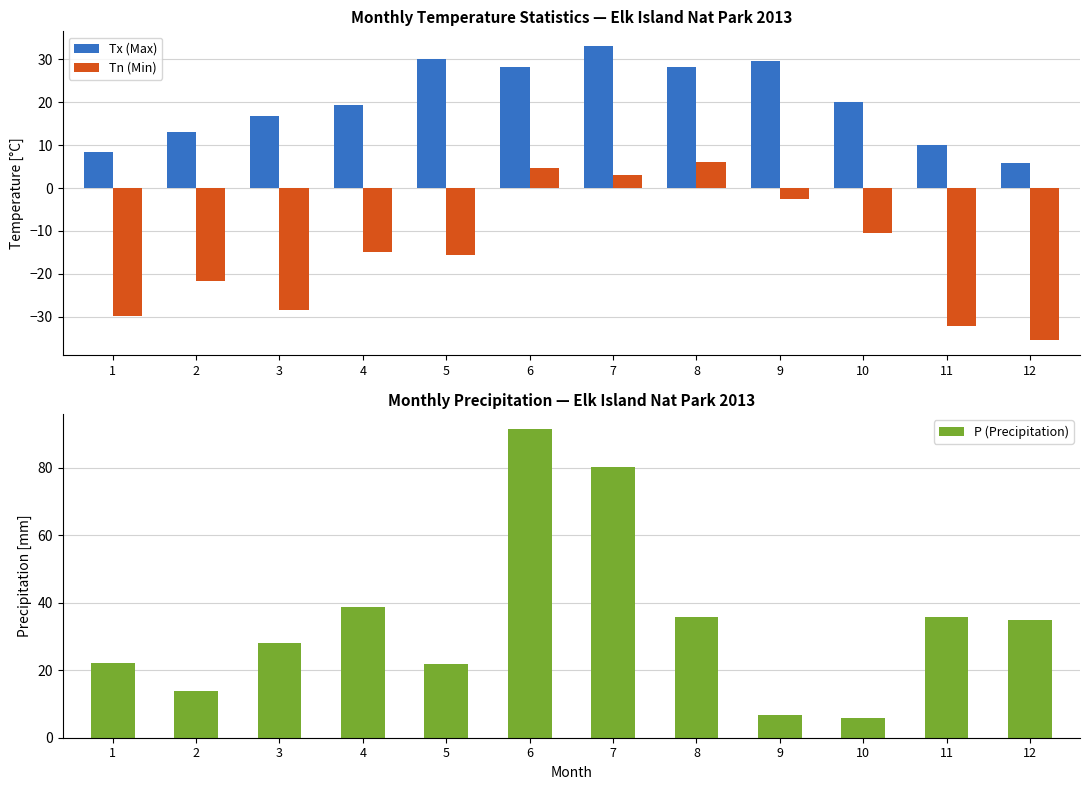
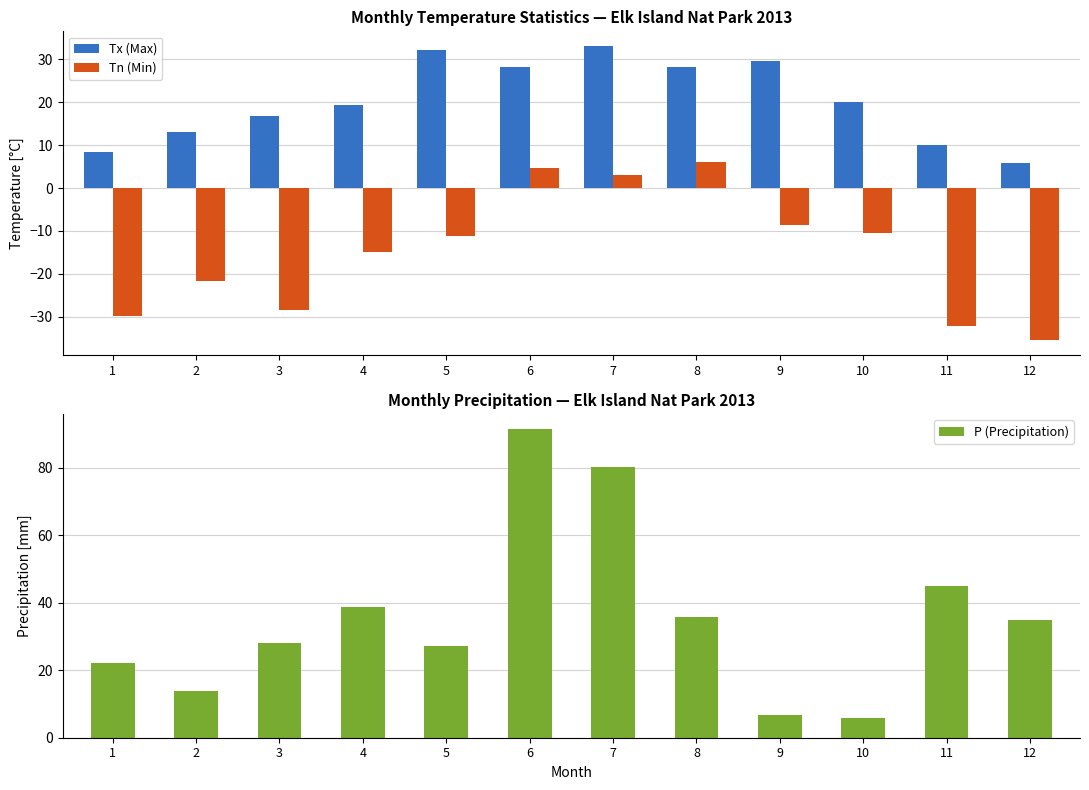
  {
    "Monthly Temperature Statistics — Elk Island Nat Park 2013": {
      "Tx (Max)": {
        "1": 9,
        "2": 13,
        "3": 17,
        "4": 19,
-       "5": 30,
+       "5": 32,
        "6": 28,
        "7": 33,
        "8": 28,
        "9": 30,
        "10": 20,
        "11": 10,
        "12": 6
      },
      "Tn (Min)": {
        "1": -30,
        "2": -22,
        "3": -28,
        "4": -15,
-       "5": -16,
+       "5": -11,
        "6": 5,
        "7": 3,
        "8": 6,
-       "9": -3,
+       "9": -9,
        "10": -10,
        "11": -32,
        "12": -36
      }
    },
    "Monthly Precipitation — Elk Island Nat Park 2013": {
      "1": 22,
      "2": 14,
      "3": 28,
      "4": 39,
-     "5": 22,
+     "5": 27,
      "6": 91,
      "7": 80,
      "8": 36,
      "9": 7,
      "10": 6,
-     "11": 36,
+     "11": 45,
      "12": 35
    }
  }
